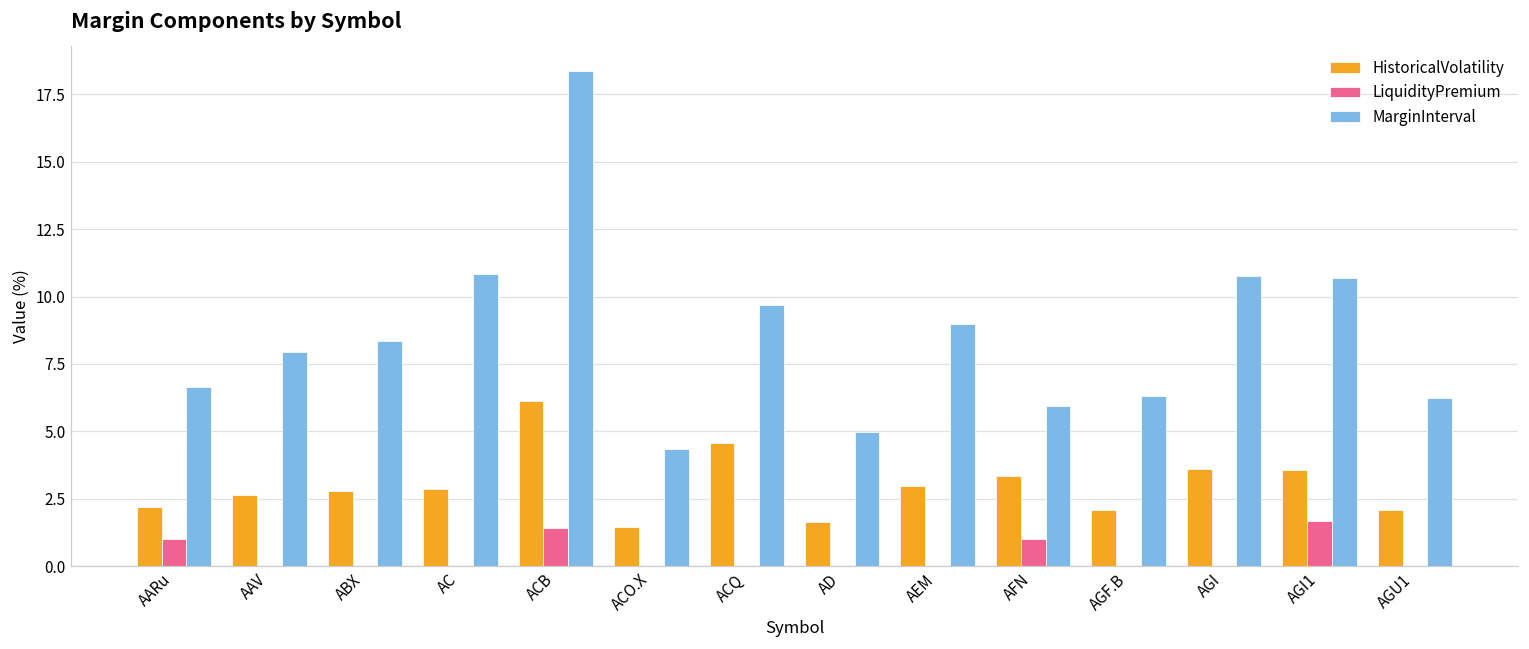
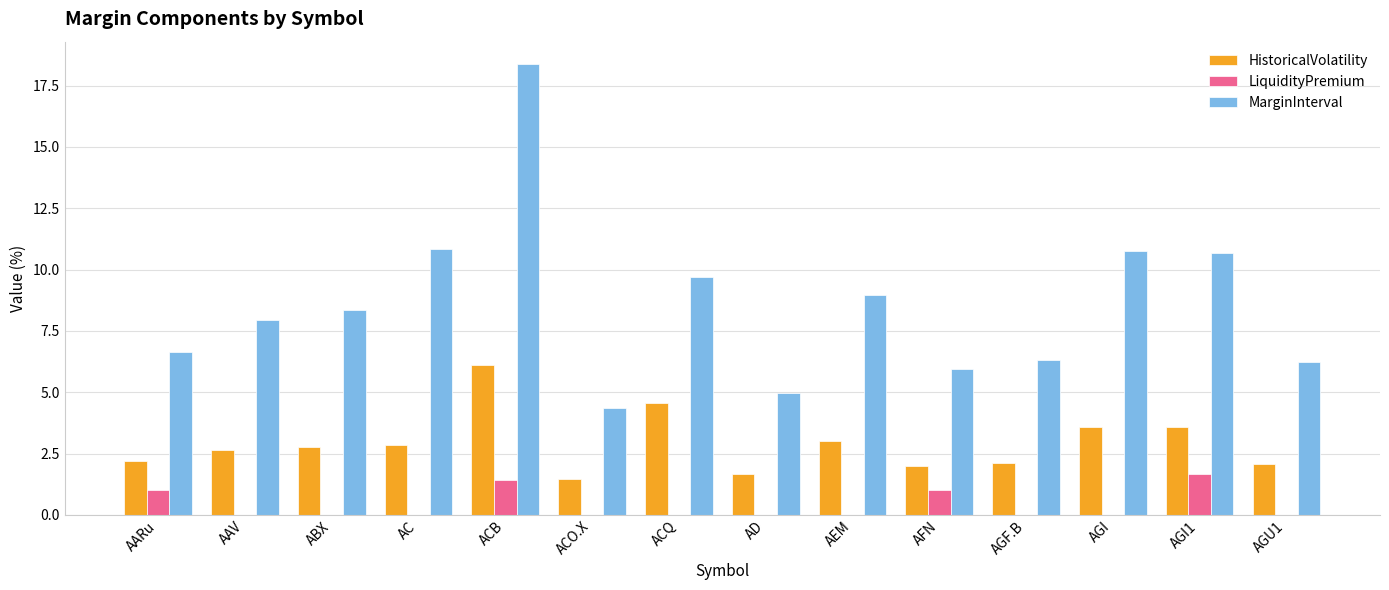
  {
    "HistoricalVolatility": {
      "AARu": 2.2,
      "AAV": 2.6,
      "ABX": 2.8,
      "AC": 2.9,
      "ACB": 6.1,
      "ACO.X": 1.4,
      "ACQ": 4.6,
      "AD": 1.7,
      "AEM": 3.0,
-     "AFN": 3.3,
+     "AFN": 2.0,
      "AGF.B": 2.1,
      "AGI": 3.6,
      "AGI1": 3.6,
      "AGU1": 2.1
    },
    "LiquidityPremium": {
      "AARu": 1.0,
      "AAV": 0.0,
      "ABX": 0.0,
      "AC": 0.0,
      "ACB": 1.4,
      "ACO.X": 0.0,
      "ACQ": 0.0,
      "AD": 0.0,
      "AEM": 0.0,
      "AFN": 1.0,
      "AGF.B": 0.0,
      "AGI": 0.0,
      "AGI1": 1.7,
      "AGU1": 0.0
    },
    "MarginInterval": {
      "AARu": 6.6,
      "AAV": 7.9,
      "ABX": 8.3,
      "AC": 10.8,
      "ACB": 18.4,
      "ACO.X": 4.3,
      "ACQ": 9.7,
      "AD": 5.0,
      "AEM": 9.0,
      "AFN": 5.9,
      "AGF.B": 6.3,
      "AGI": 10.8,
      "AGI1": 10.7,
      "AGU1": 6.2
    }
  }
